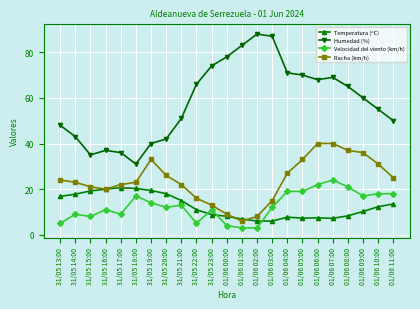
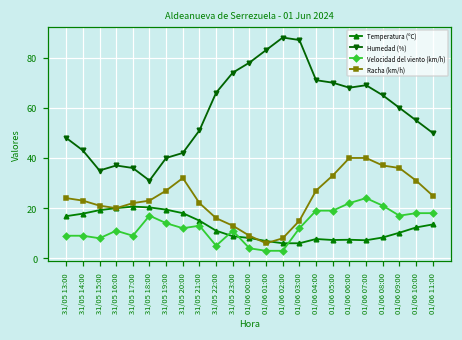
  {
    "Velocidad del viento (km/h)": {
-     "31/05 13:00": 5,
+     "31/05 13:00": 9,
      "31/05 14:00": 9,
      "31/05 15:00": 8,
      "31/05 16:00": 11,
      "31/05 17:00": 9,
      "31/05 18:00": 17,
      "31/05 19:00": 14,
      "31/05 20:00": 12,
      "31/05 21:00": 13,
      "31/05 22:00": 5,
      "31/05 23:00": 11,
      "01/06 00:00": 4,
      "01/06 01:00": 3,
      "01/06 02:00": 3,
      "01/06 03:00": 12,
      "01/06 04:00": 19,
      "01/06 05:00": 19,
      "01/06 06:00": 22,
      "01/06 07:00": 24,
      "01/06 08:00": 21,
      "01/06 09:00": 17,
      "01/06 10:00": 18,
      "01/06 11:00": 18
    },
    "Racha (km/h)": {
      "31/05 13:00": 24,
      "31/05 14:00": 23,
      "31/05 15:00": 21,
      "31/05 17:00": 22,
      "31/05 18:00": 23,
-     "31/05 19:00": 33,
-     "31/05 20:00": 26,
+     "31/05 19:00": 27,
+     "31/05 20:00": 32,
      "31/05 21:00": 22,
      "31/05 22:00": 16,
      "31/05 23:00": 13,
      "01/06 02:00": 8,
      "01/06 03:00": 15,
      "01/06 04:00": 27,
      "01/06 05:00": 33,
      "01/06 06:00": 40,
      "01/06 07:00": 40,
      "01/06 08:00": 37,
      "01/06 09:00": 36,
      "01/06 10:00": 31,
      "01/06 11:00": 25
    }
  }
